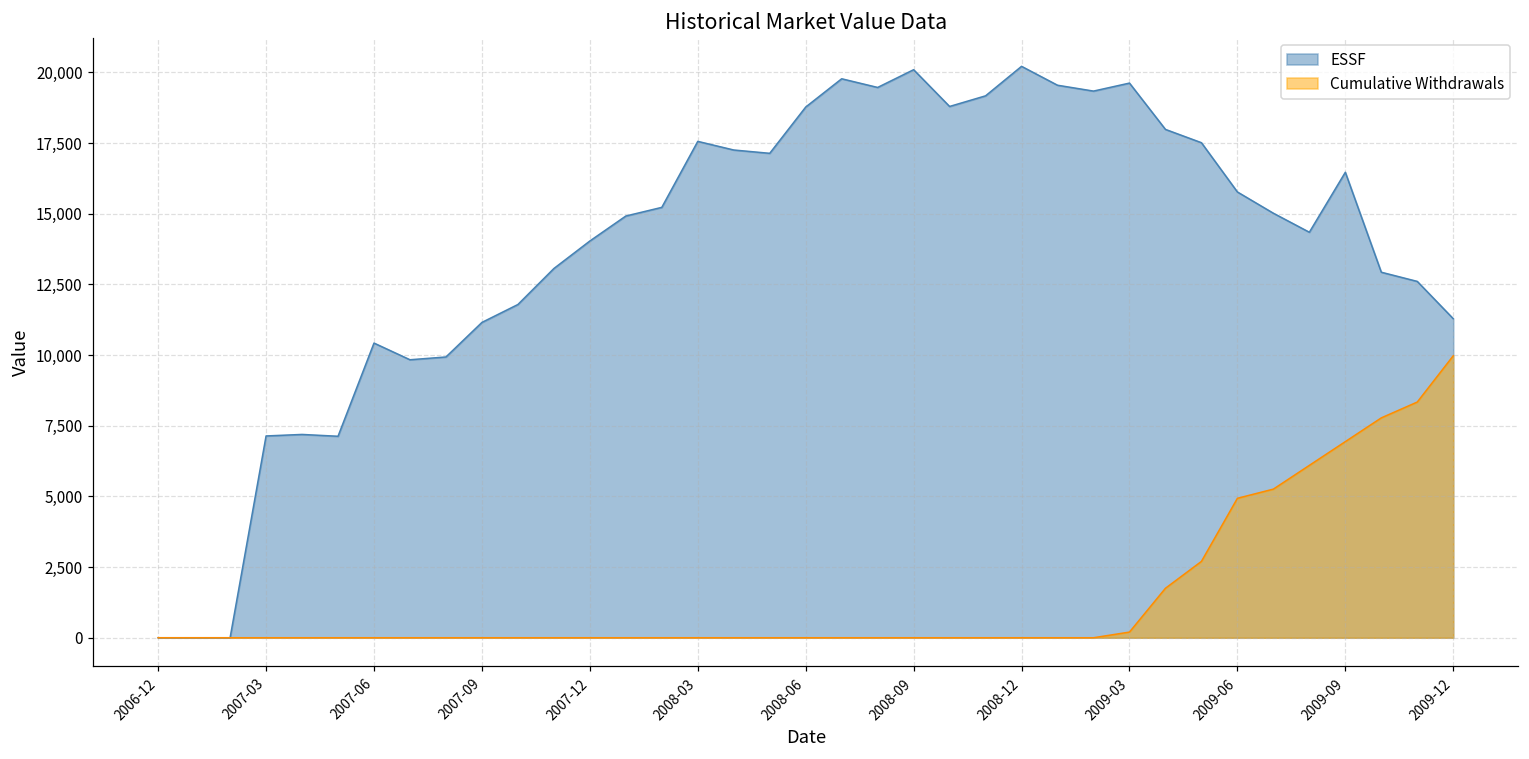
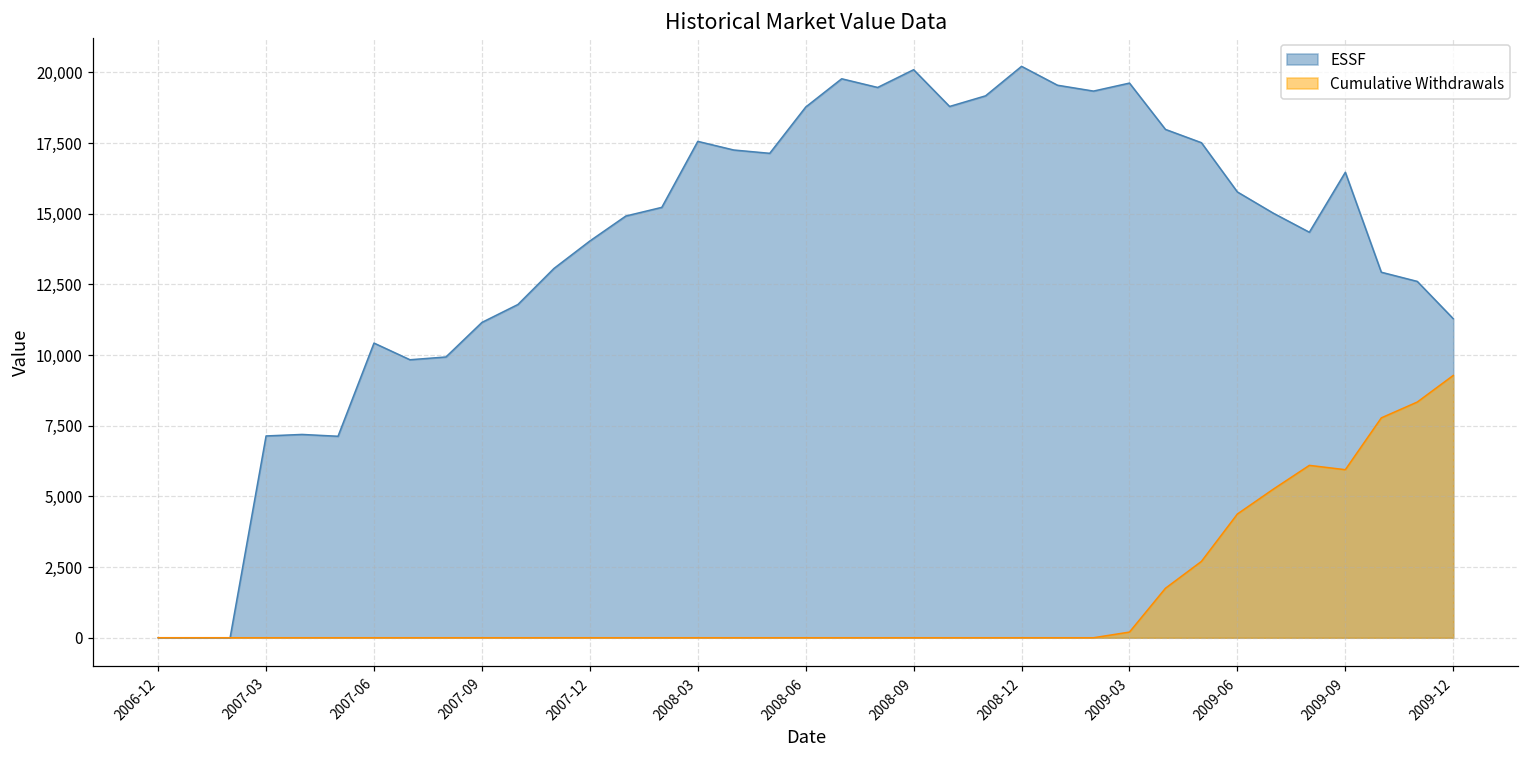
  {
    "ESSF": {
      "2007-03": "7,100",
      "2007-06": "10,400",
      "2007-09": "11,200",
      "2007-12": "14,000",
      "2008-03": "17,600",
      "2008-06": "18,800",
      "2008-09": "20,100",
      "2008-12": "20,200",
      "2009-03": "19,600",
      "2009-06": "15,800",
      "2009-09": "16,500",
      "2009-12": "11,300"
    },
    "Cumulative Withdrawals": {
      "2007-03": "0",
      "2007-06": "0",
      "2007-09": "0",
      "2007-12": "0",
      "2008-03": "0",
      "2008-06": "0",
      "2008-09": "0",
      "2008-12": "0",
      "2009-03": "200",
-     "2009-06": "4,900",
-     "2009-09": "6,900",
-     "2009-12": "10,000"
+     "2009-06": "4,400",
+     "2009-09": "5,900",
+     "2009-12": "9,300"
    }
  }
